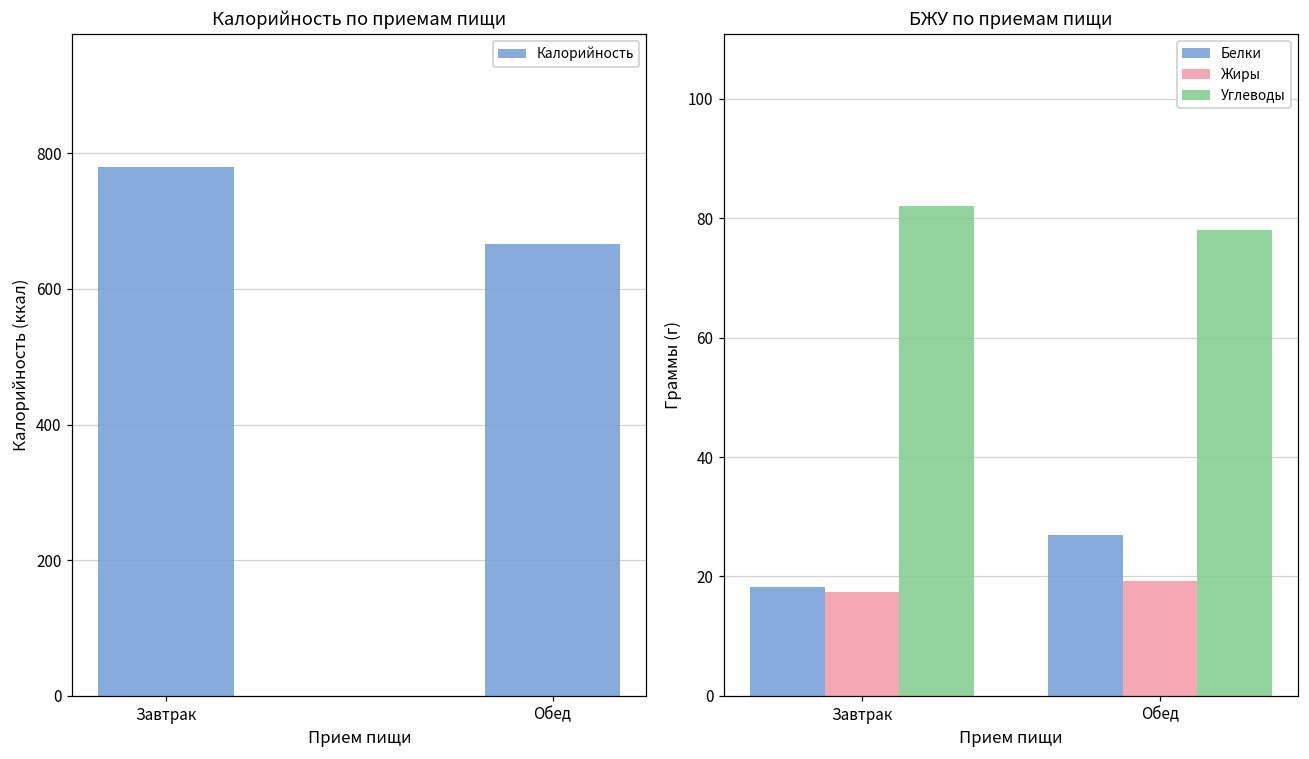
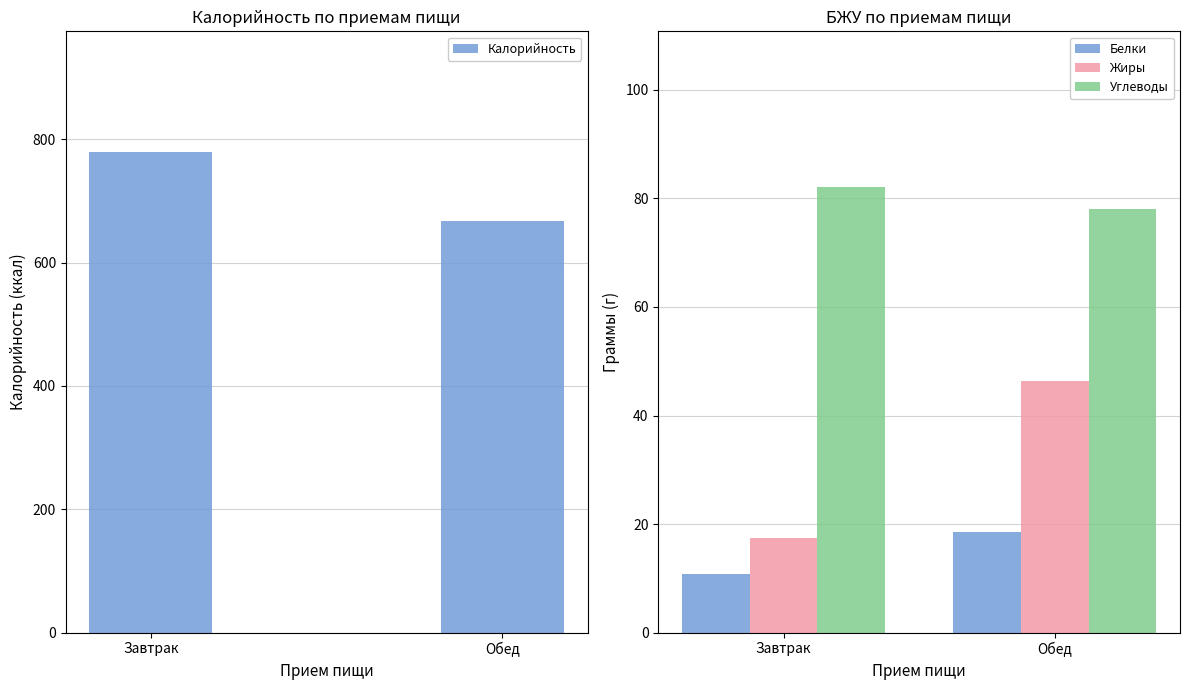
  {
    "Калорийность по приемам пищи": {
      "Завтрак": 780,
      "Обед": 670
    },
    "БЖУ по приемам пищи": {
      "Белки": {
-       "Завтрак": 18,
-       "Обед": 27
+       "Завтрак": 11,
+       "Обед": 19
      },
      "Жиры": {
        "Завтрак": 17,
-       "Обед": 19
+       "Обед": 46
      },
      "Углеводы": {
        "Завтрак": 82,
        "Обед": 78
      }
    }
  }
